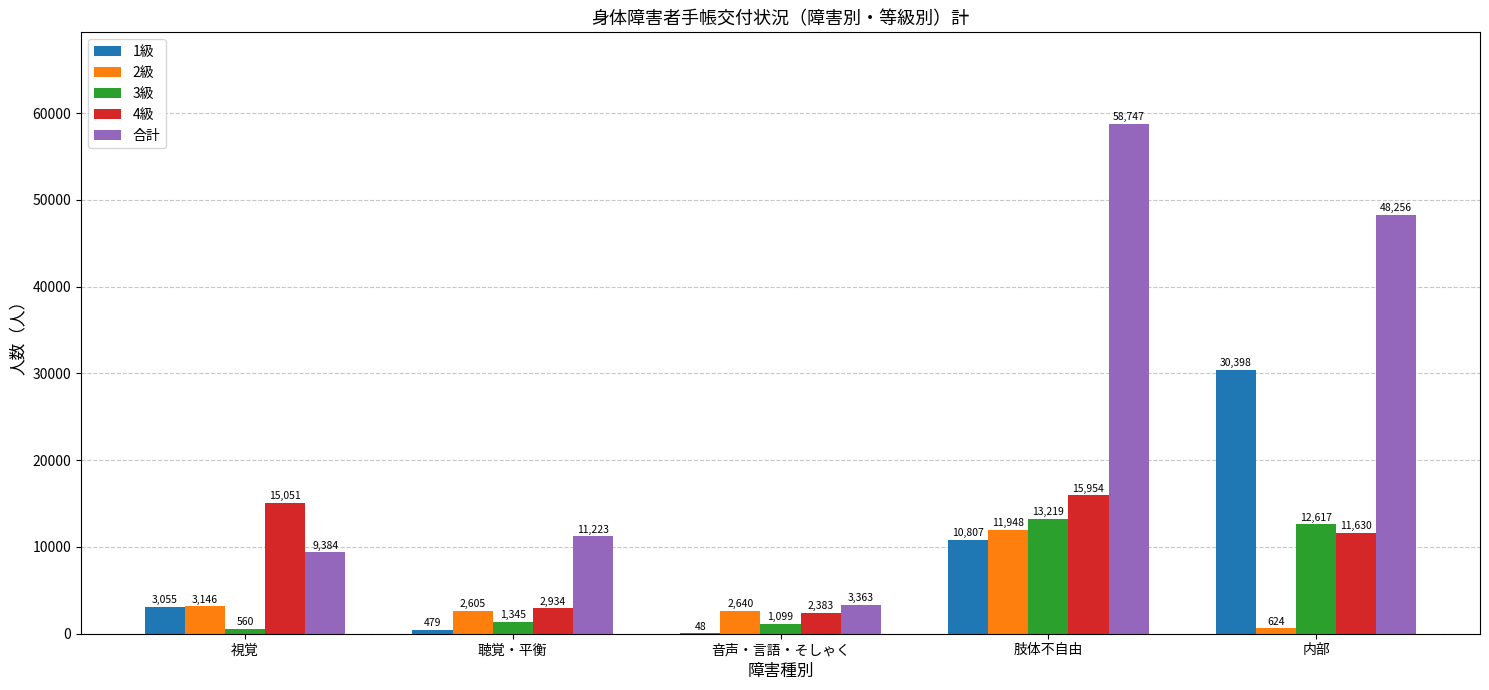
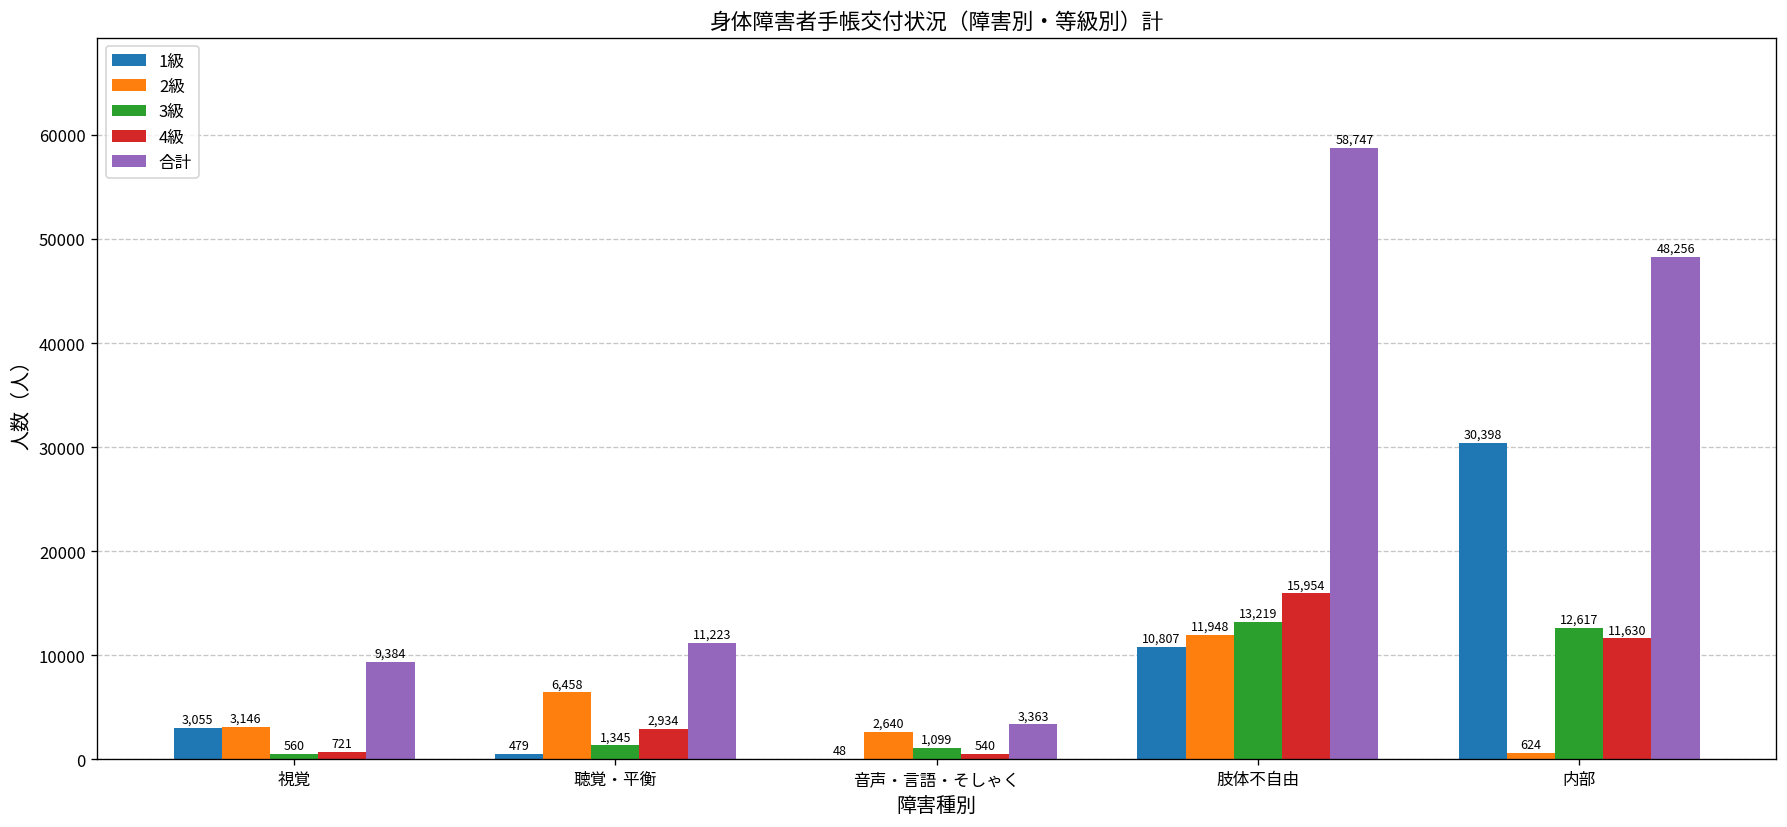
  {
    "1級": {
      "視覚": "3,055",
      "聴覚・平衡": "479",
      "音声・言語・そしゃく": "48",
      "肢体不自由": "10,807",
      "内部": "30,398"
    },
    "2級": {
      "視覚": "3,146",
-     "聴覚・平衡": "2,605",
+     "聴覚・平衡": "6,458",
      "音声・言語・そしゃく": "2,640",
      "肢体不自由": "11,948",
      "内部": "624"
    },
    "3級": {
      "視覚": "560",
      "聴覚・平衡": "1,345",
      "音声・言語・そしゃく": "1,099",
      "肢体不自由": "13,219",
      "内部": "12,617"
    },
    "4級": {
-     "視覚": "15,051",
+     "視覚": "721",
      "聴覚・平衡": "2,934",
-     "音声・言語・そしゃく": "2,383",
+     "音声・言語・そしゃく": "540",
      "肢体不自由": "15,954",
      "内部": "11,630"
    },
    "合計": {
      "視覚": "9,384",
      "聴覚・平衡": "11,223",
      "音声・言語・そしゃく": "3,363",
      "肢体不自由": "58,747",
      "内部": "48,256"
    }
  }
